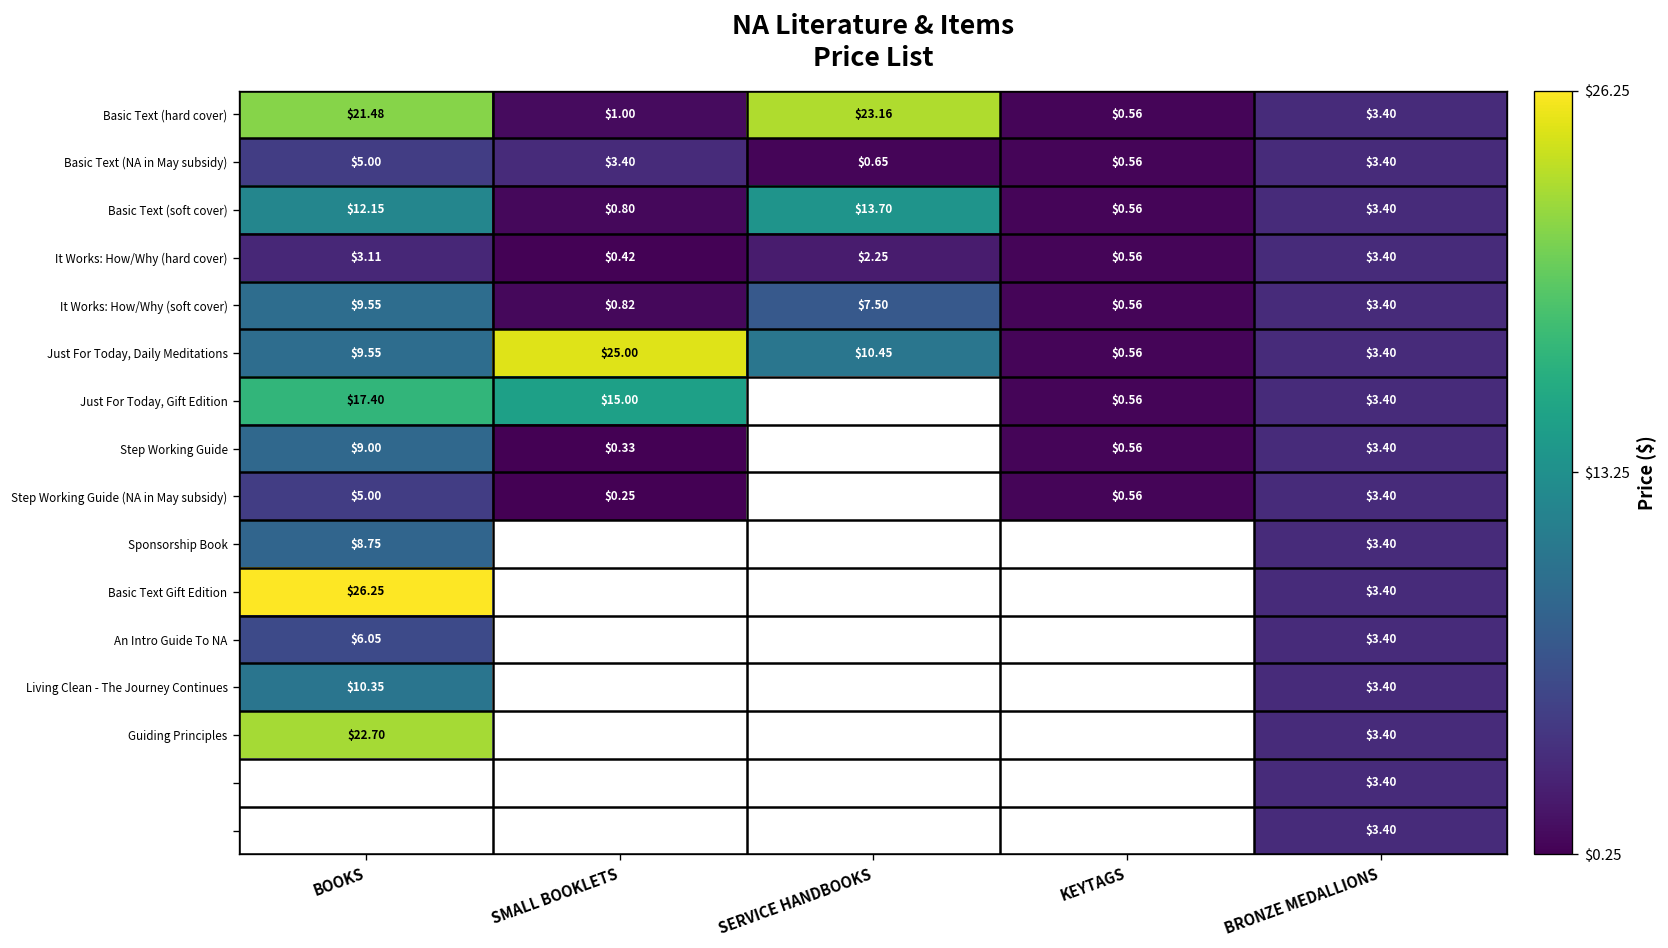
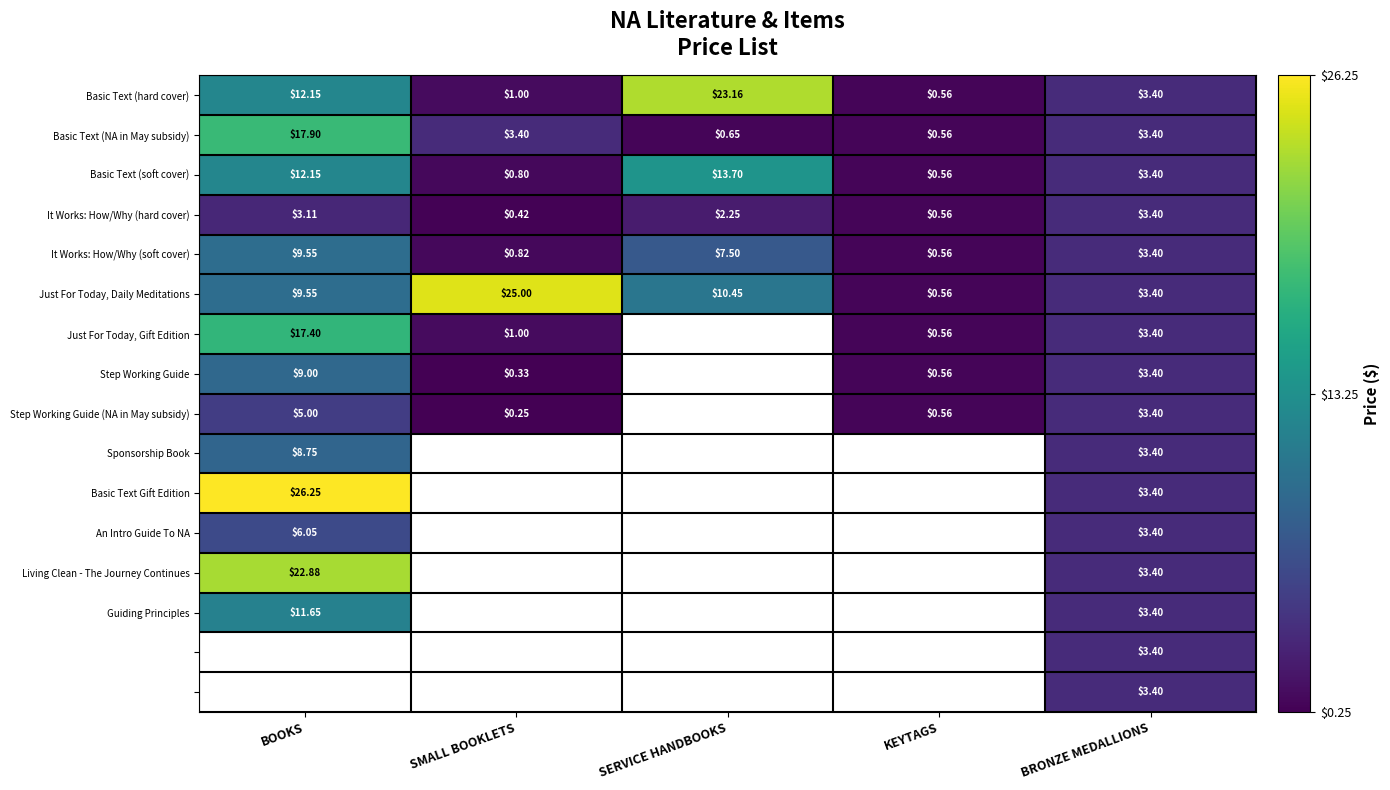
  {
    "Basic Text (hard cover)": {
-     "BOOKS": "$21.48",
+     "BOOKS": "$12.15",
      "SMALL BOOKLETS": "$1.00",
      "SERVICE HANDBOOKS": "$23.16",
      "KEYTAGS": "$0.56",
      "BRONZE MEDALLIONS": "$3.40"
    },
    "Basic Text (NA in May subsidy)": {
-     "BOOKS": "$5.00",
+     "BOOKS": "$17.90",
      "SMALL BOOKLETS": "$3.40",
      "SERVICE HANDBOOKS": "$0.65",
      "KEYTAGS": "$0.56",
      "BRONZE MEDALLIONS": "$3.40"
    },
    "Basic Text (soft cover)": {
      "BOOKS": "$12.15",
      "SMALL BOOKLETS": "$0.80",
      "SERVICE HANDBOOKS": "$13.70",
      "KEYTAGS": "$0.56",
      "BRONZE MEDALLIONS": "$3.40"
    },
    "It Works: How/Why (hard cover)": {
      "BOOKS": "$3.11",
      "SMALL BOOKLETS": "$0.42",
      "SERVICE HANDBOOKS": "$2.25",
      "KEYTAGS": "$0.56",
      "BRONZE MEDALLIONS": "$3.40"
    },
    "It Works: How/Why (soft cover)": {
      "BOOKS": "$9.55",
      "SMALL BOOKLETS": "$0.82",
      "SERVICE HANDBOOKS": "$7.50",
      "KEYTAGS": "$0.56",
      "BRONZE MEDALLIONS": "$3.40"
    },
    "Just For Today, Daily Meditations": {
      "BOOKS": "$9.55",
      "SMALL BOOKLETS": "$25.00",
      "SERVICE HANDBOOKS": "$10.45",
      "KEYTAGS": "$0.56",
      "BRONZE MEDALLIONS": "$3.40"
    },
    "Just For Today, Gift Edition": {
      "BOOKS": "$17.40",
-     "SMALL BOOKLETS": "$15.00",
+     "SMALL BOOKLETS": "$1.00",
      "KEYTAGS": "$0.56",
      "BRONZE MEDALLIONS": "$3.40"
    },
    "Step Working Guide": {
      "BOOKS": "$9.00",
      "SMALL BOOKLETS": "$0.33",
      "KEYTAGS": "$0.56",
      "BRONZE MEDALLIONS": "$3.40"
    },
    "Step Working Guide (NA in May subsidy)": {
      "BOOKS": "$5.00",
      "SMALL BOOKLETS": "$0.25",
      "KEYTAGS": "$0.56",
      "BRONZE MEDALLIONS": "$3.40"
    },
    "Sponsorship Book": {
      "BOOKS": "$8.75",
      "BRONZE MEDALLIONS": "$3.40"
    },
    "Basic Text Gift Edition": {
      "BOOKS": "$26.25",
      "BRONZE MEDALLIONS": "$3.40"
    },
    "An Intro Guide To NA": {
      "BOOKS": "$6.05",
      "BRONZE MEDALLIONS": "$3.40"
    },
    "Living Clean - The Journey Continues": {
-     "BOOKS": "$10.35",
+     "BOOKS": "$22.88",
      "BRONZE MEDALLIONS": "$3.40"
    },
    "Guiding Principles": {
-     "BOOKS": "$22.70",
+     "BOOKS": "$11.65",
      "BRONZE MEDALLIONS": "$3.40"
    }
  }
